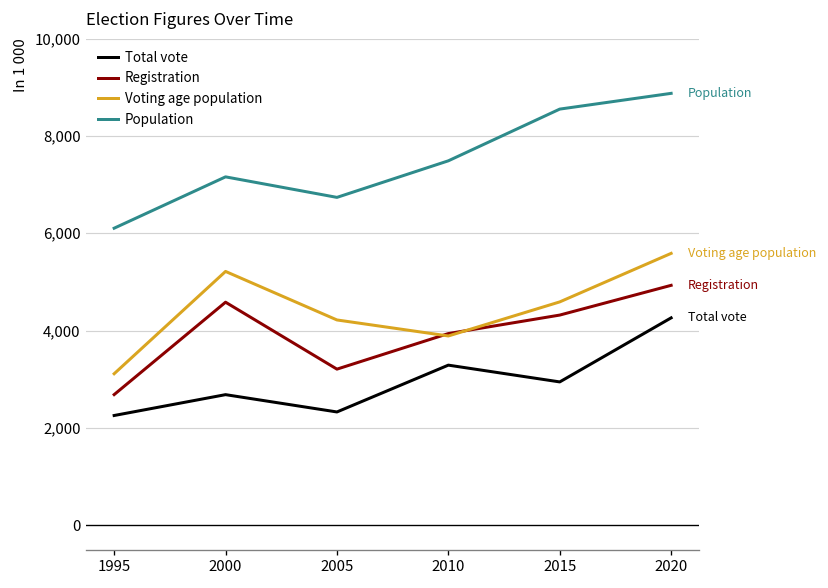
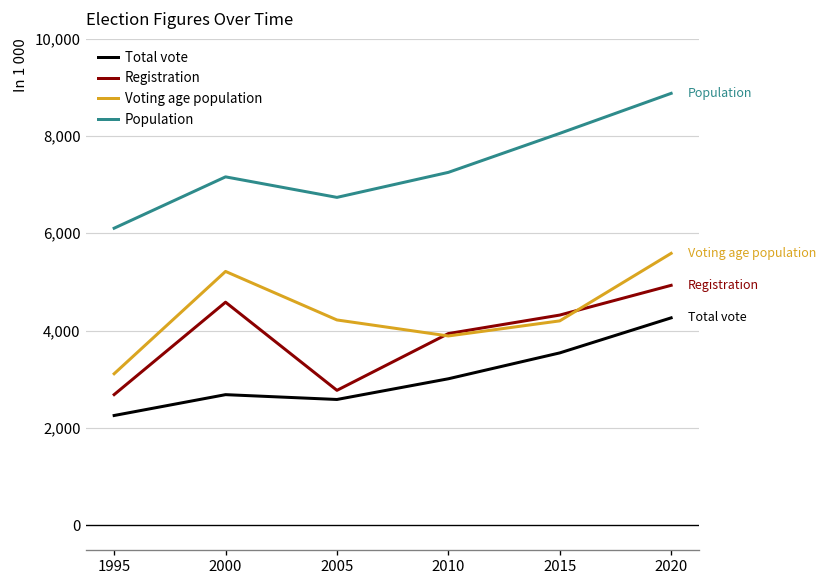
  {
    "Total vote": {
      "1995": "2,300",
      "2000": "2,700",
-     "2005": "2,300",
-     "2010": "3,300",
-     "2015": "2,900",
+     "2005": "2,600",
+     "2010": "3,000",
+     "2015": "3,500",
      "2020": "4,300"
    },
    "Registration": {
      "1995": "2,700",
      "2000": "4,600",
-     "2005": "3,200",
+     "2005": "2,800",
      "2015": "4,300",
      "2020": "4,900"
    },
    "Voting age population": {
      "1995": "3,100",
      "2000": "5,200",
      "2005": "4,200",
-     "2015": "4,600",
+     "2015": "4,200",
      "2020": "5,600"
    },
    "Population": {
      "1995": "6,100",
      "2000": "7,200",
      "2005": "6,700",
-     "2010": "7,500",
-     "2015": "8,600",
+     "2010": "7,300",
+     "2015": "8,100",
      "2020": "8,900"
    }
  }
